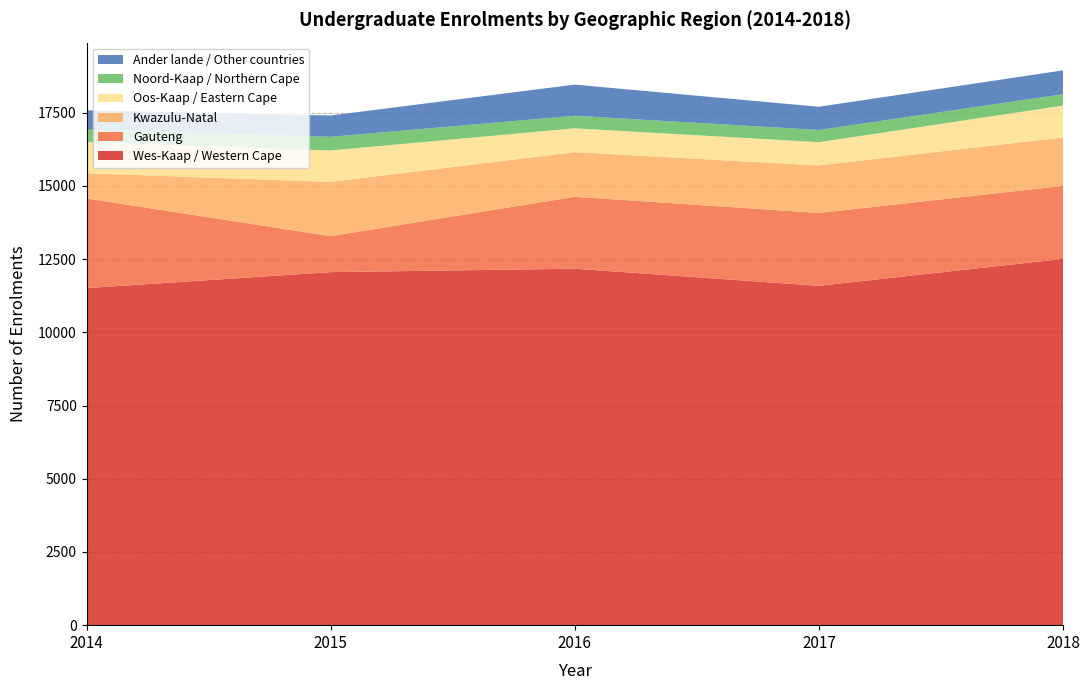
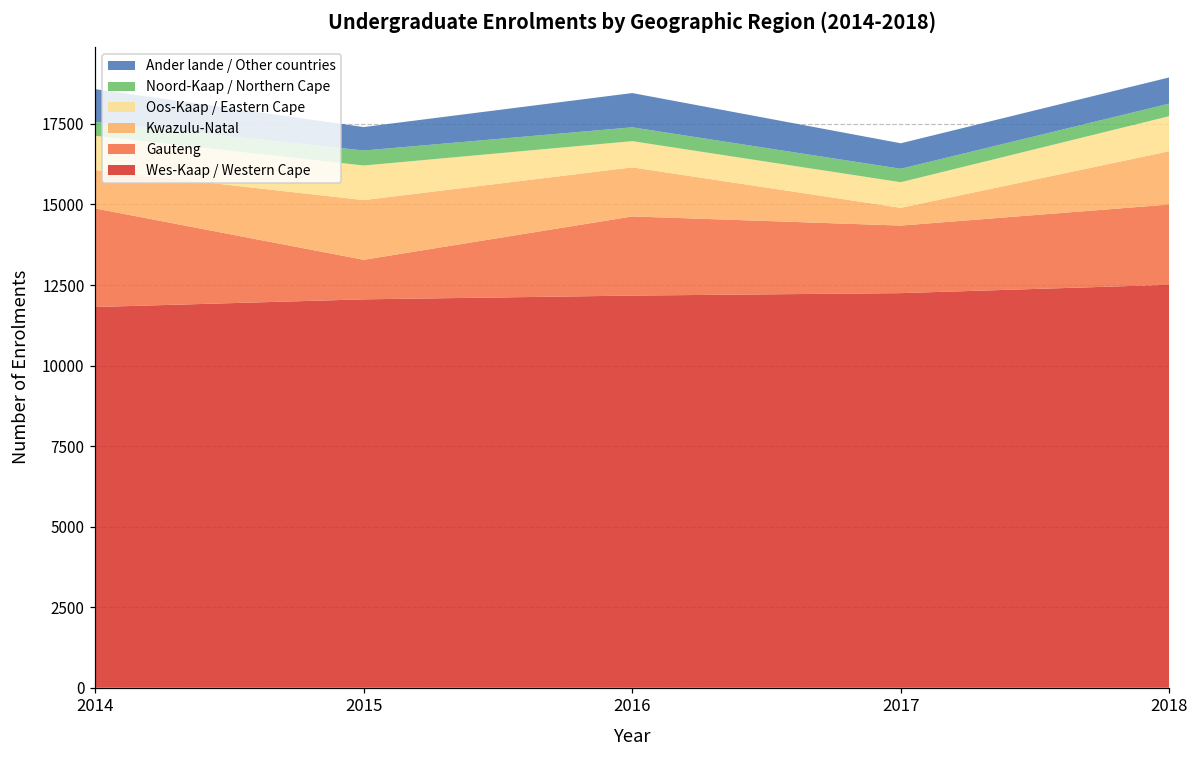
  {
    "Wes-Kaap / Western Cape": {
-     "2014": 11500,
+     "2014": 11800,
      "2015": 12100,
      "2016": 12200,
-     "2017": 11600,
+     "2017": 12200,
      "2018": 12500
    },
    "Gauteng": {
      "2014": 3100,
      "2015": 1200,
      "2016": 2500,
-     "2017": 2500,
+     "2017": 2100,
      "2018": 2500
    },
    "Kwazulu-Natal": {
-     "2014": 900,
+     "2014": 1200,
      "2015": 1900,
      "2016": 1500,
-     "2017": 1600,
+     "2017": 600,
      "2018": 1700
    },
    "Oos-Kaap / Eastern Cape": {
      "2014": 1100,
      "2015": 1100,
      "2016": 800,
      "2017": 800,
      "2018": 1100
    },
    "Noord-Kaap / Northern Cape": {
      "2014": 400,
      "2015": 500,
      "2016": 400,
      "2017": 400,
      "2018": 400
    },
    "Ander lande / Other countries": {
-     "2014": 700,
+     "2014": 1000,
      "2015": 700,
      "2016": 1100,
      "2017": 800,
      "2018": 800
    }
  }
